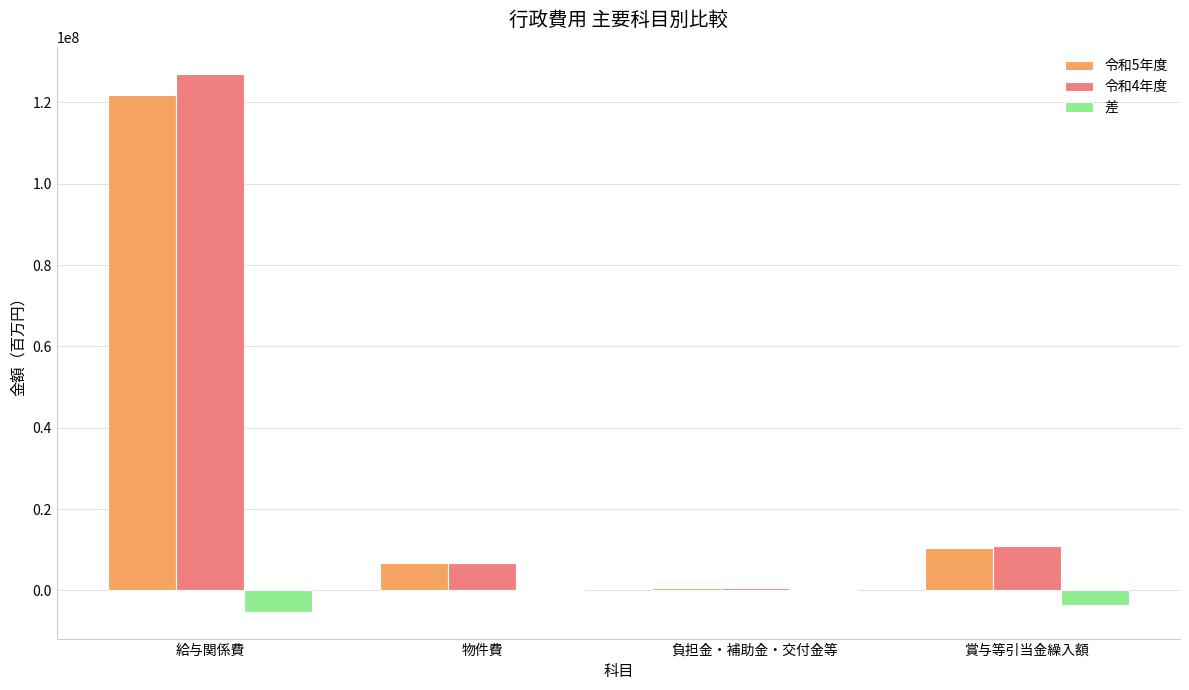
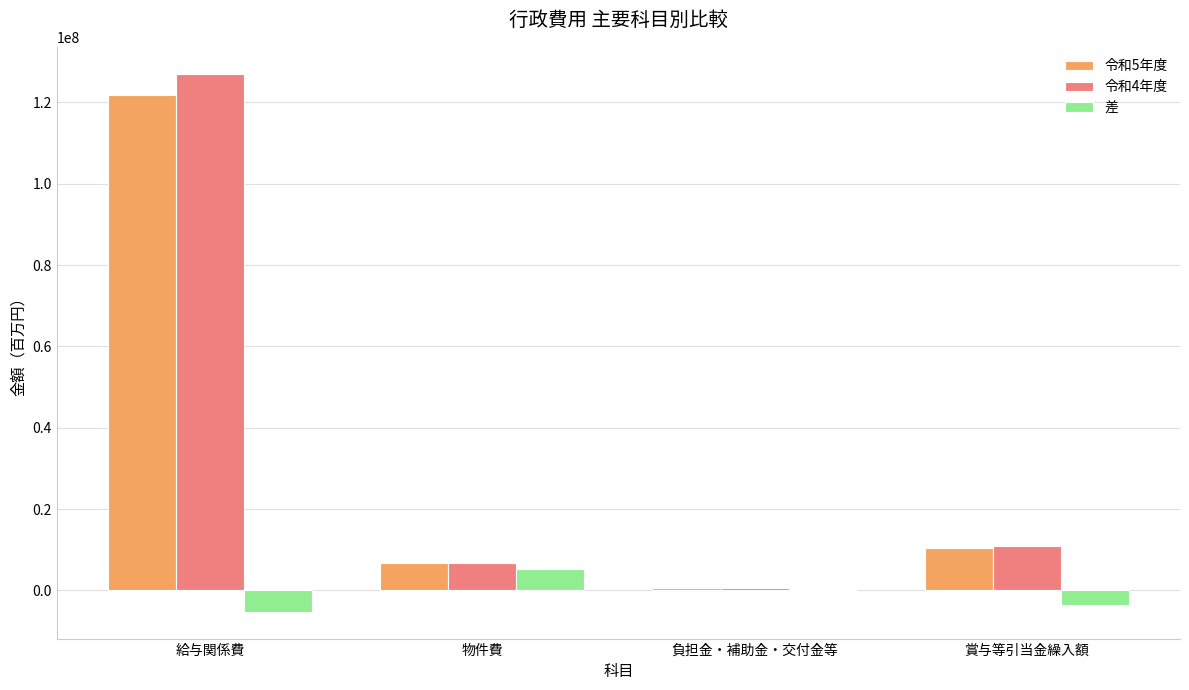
  {
    "差": {
      "給与関係費": -5000000,
-     "物件費": 0,
+     "物件費": 5000000,
      "賞与等引当金繰入額": -4000000
    }
  }
